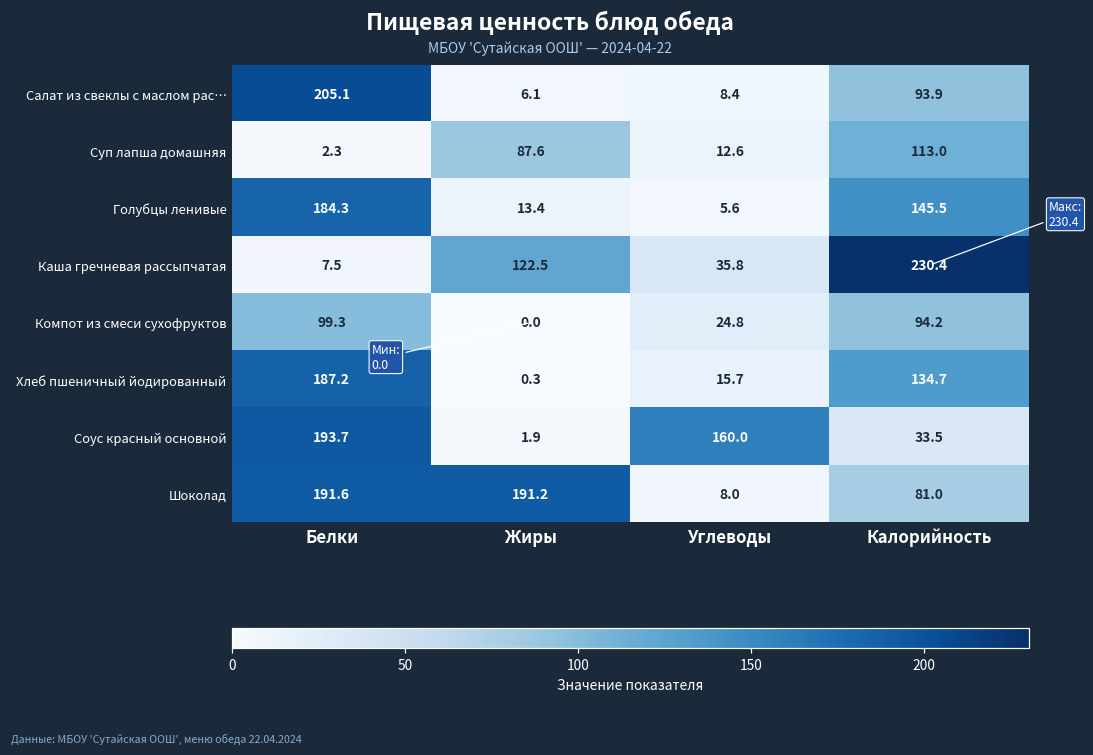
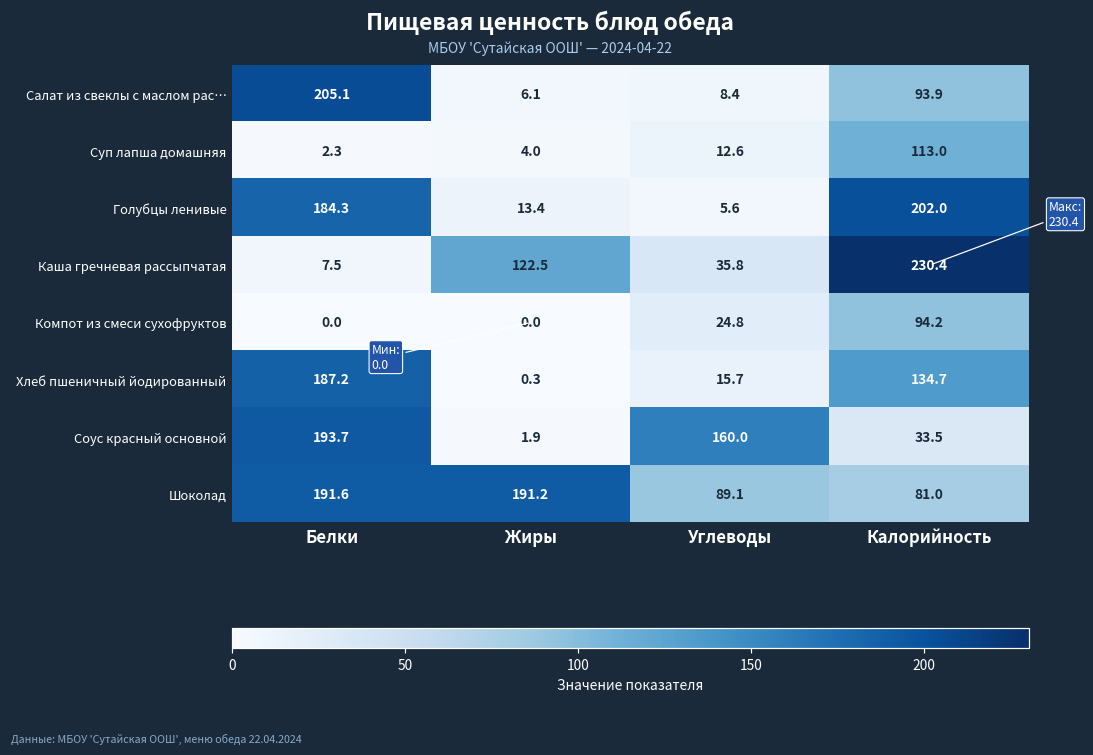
  {
    "Салат из свеклы с маслом рас…": {
      "Белки": 205.1,
      "Жиры": 6.1,
      "Углеводы": 8.4,
      "Калорийность": 93.9
    },
    "Суп лапша домашняя": {
      "Белки": 2.3,
-     "Жиры": 87.6,
+     "Жиры": 4.0,
      "Углеводы": 12.6,
      "Калорийность": 113.0
    },
    "Голубцы ленивые": {
      "Белки": 184.3,
      "Жиры": 13.4,
      "Углеводы": 5.6,
-     "Калорийность": 145.5
+     "Калорийность": 202.0
    },
    "Каша гречневая рассыпчатая": {
      "Белки": 7.5,
      "Жиры": 122.5,
      "Углеводы": 35.8
    },
    "Компот из смеси сухофруктов": {
-     "Белки": 99.3,
+     "Белки": 0.0,
      "Жиры": 0.0,
      "Углеводы": 24.8,
      "Калорийность": 94.2
    },
    "Хлеб пшеничный йодированный": {
      "Белки": 187.2,
      "Жиры": 0.3,
      "Углеводы": 15.7,
      "Калорийность": 134.7
    },
    "Соус красный основной": {
      "Белки": 193.7,
      "Жиры": 1.9,
      "Углеводы": 160.0,
      "Калорийность": 33.5
    },
    "Шоколад": {
      "Белки": 191.6,
      "Жиры": 191.2,
-     "Углеводы": 8.0,
+     "Углеводы": 89.1,
      "Калорийность": 81.0
    }
  }
